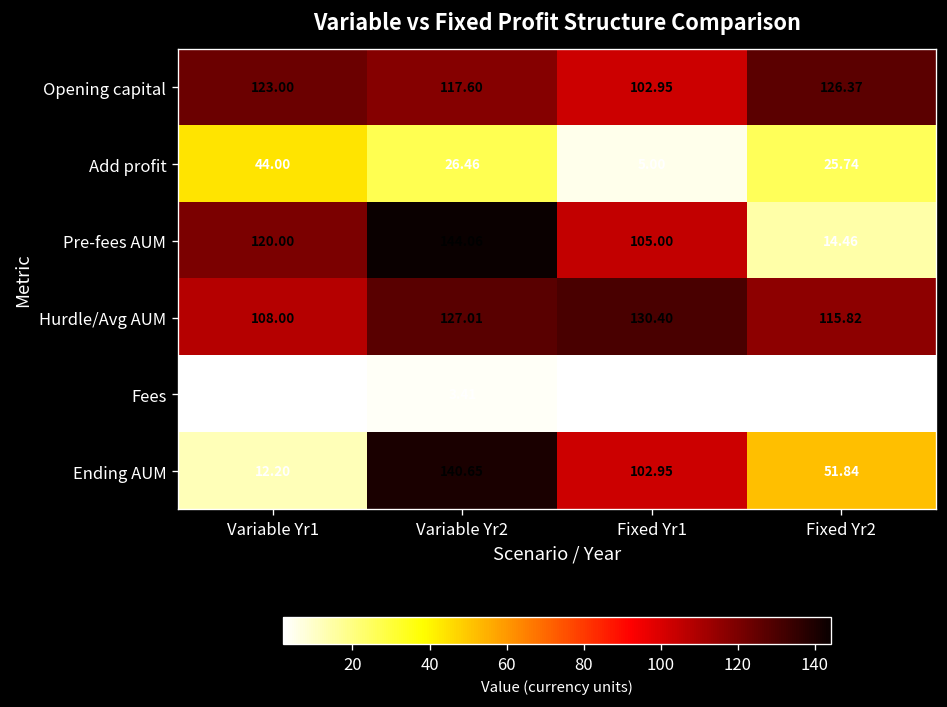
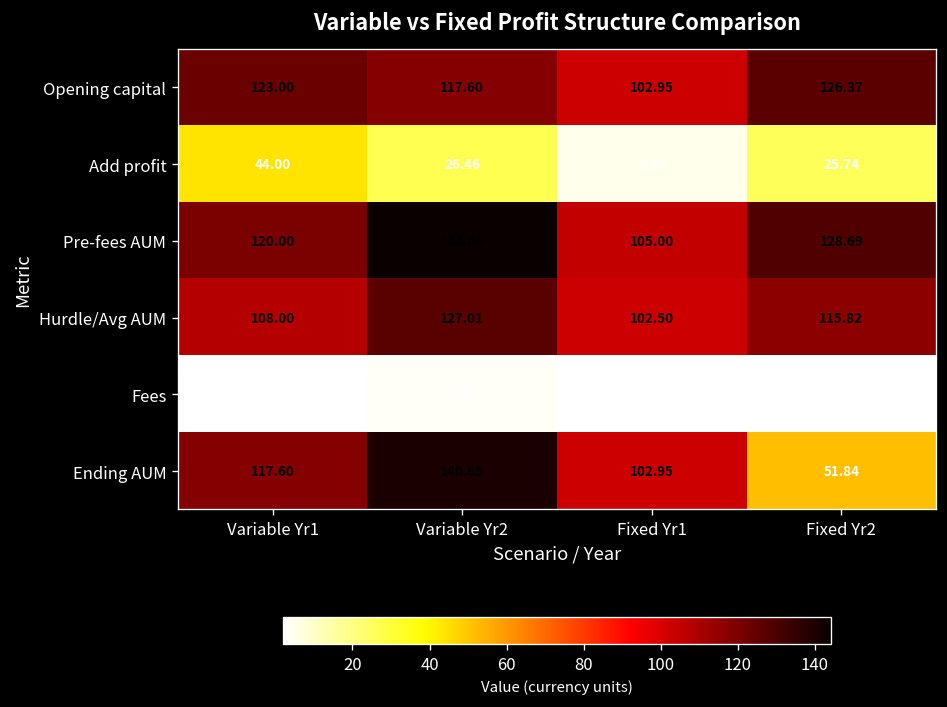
  {
    "Opening capital": {
      "Variable Yr1": 123.00,
      "Variable Yr2": 117.60,
      "Fixed Yr1": 102.95,
      "Fixed Yr2": 126.37
    },
    "Add profit": {
      "Variable Yr1": 44.00,
      "Variable Yr2": 26.46,
      "Fixed Yr2": 25.74
    },
    "Pre-fees AUM": {
      "Variable Yr1": 120.00,
      "Fixed Yr1": 105.00,
-     "Fixed Yr2": 14.46
+     "Fixed Yr2": 128.69
    },
    "Hurdle/Avg AUM": {
      "Variable Yr1": 108.00,
      "Variable Yr2": 127.01,
-     "Fixed Yr1": 130.40,
+     "Fixed Yr1": 102.50,
      "Fixed Yr2": 115.82
    },
    "Ending AUM": {
-     "Variable Yr1": 12.20,
+     "Variable Yr1": 117.60,
      "Fixed Yr1": 102.95,
      "Fixed Yr2": 51.84
    }
  }
